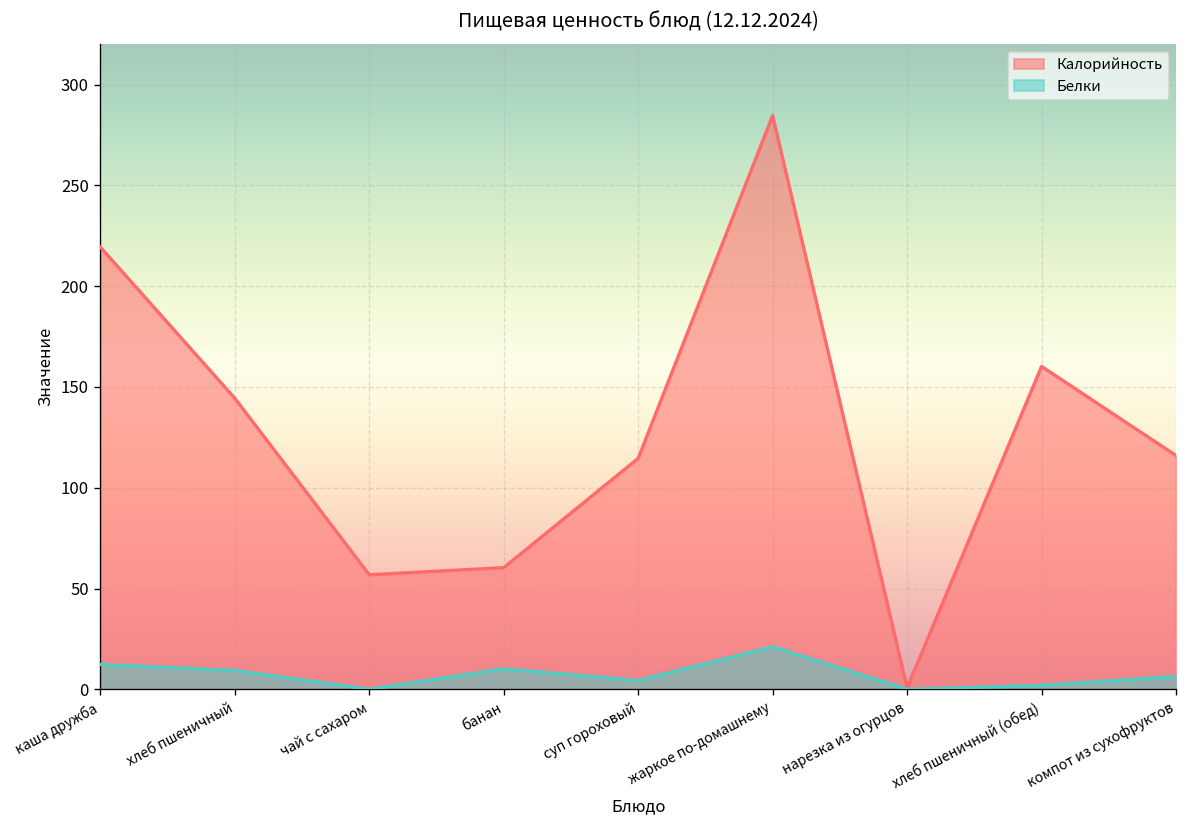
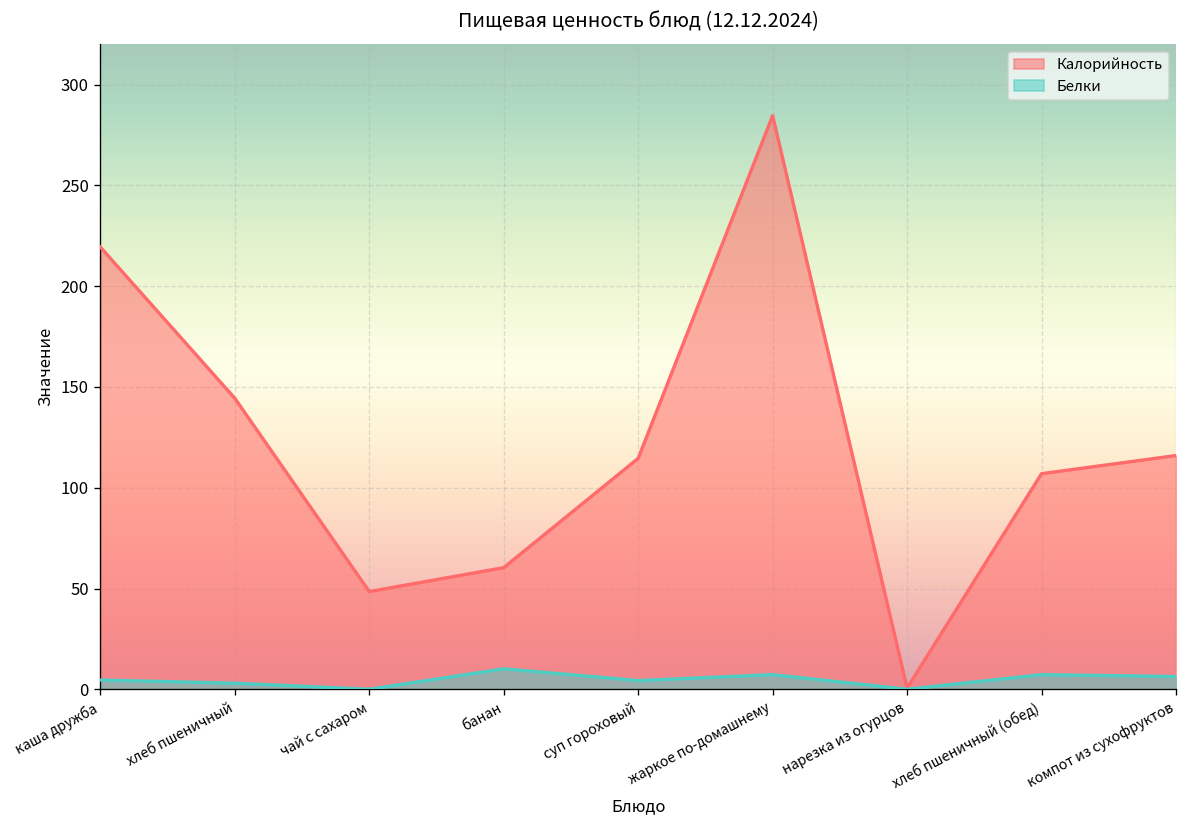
  {
    "Калорийность": {
      "каша дружба": 219,
      "хлеб пшеничный": 144,
-     "чай с сахаром": 57,
+     "чай с сахаром": 49,
      "банан": 60,
      "суп гороховый": 115,
      "жаркое по-домашнему": 285,
-     "хлеб пшеничный (обед)": 160,
+     "хлеб пшеничный (обед)": 107,
      "компот из сухофруктов": 116
    },
    "Белки": {
-     "каша дружба": 12,
-     "хлеб пшеничный": 9,
+     "каша дружба": 5,
+     "хлеб пшеничный": 3,
      "чай с сахаром": 0,
      "банан": 10,
      "суп гороховый": 4,
-     "жаркое по-домашнему": 21,
-     "хлеб пшеничный (обед)": 2,
+     "жаркое по-домашнему": 7,
+     "хлеб пшеничный (обед)": 7,
      "компот из сухофруктов": 6
    }
  }
